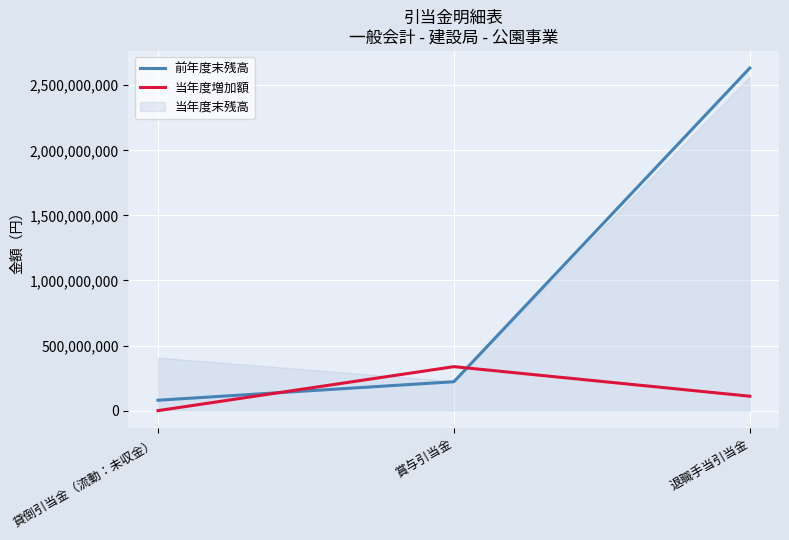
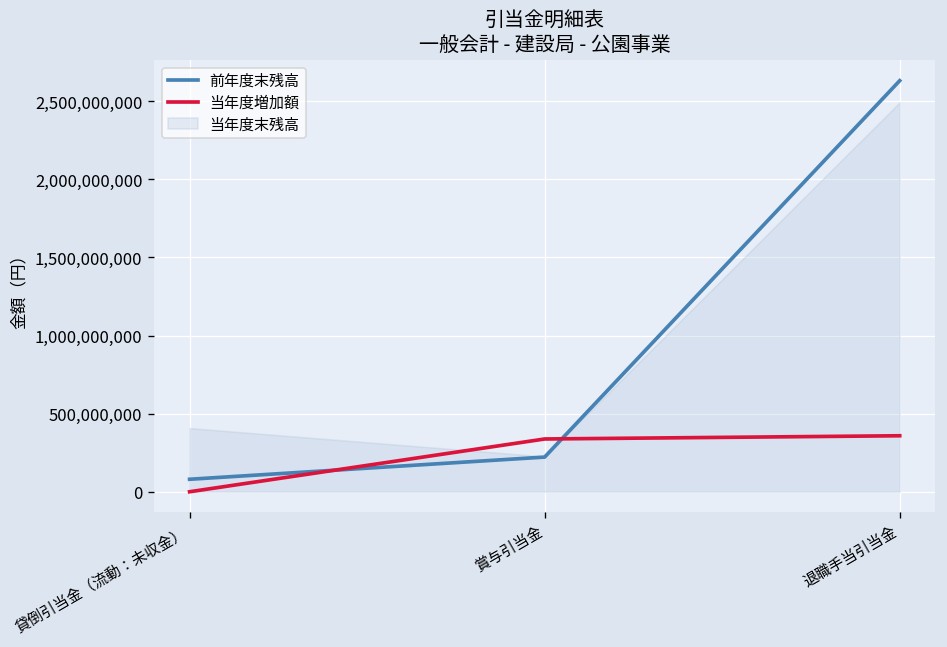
  {
    "前年度末残高": {
      "貸倒引当金（流動：未収金）": "80,000,000",
      "退職手当引当金": "2,630,000,000"
    },
    "当年度末残高": {
      "貸倒引当金（流動：未収金）": "410,000,000",
-     "退職手当引当金": "2,570,000,000"
+     "退職手当引当金": "2,490,000,000"
    },
    "当年度増加額": {
      "貸倒引当金（流動：未収金）": "0",
      "賞与引当金": "340,000,000",
-     "退職手当引当金": "110,000,000"
+     "退職手当引当金": "360,000,000"
    }
  }
